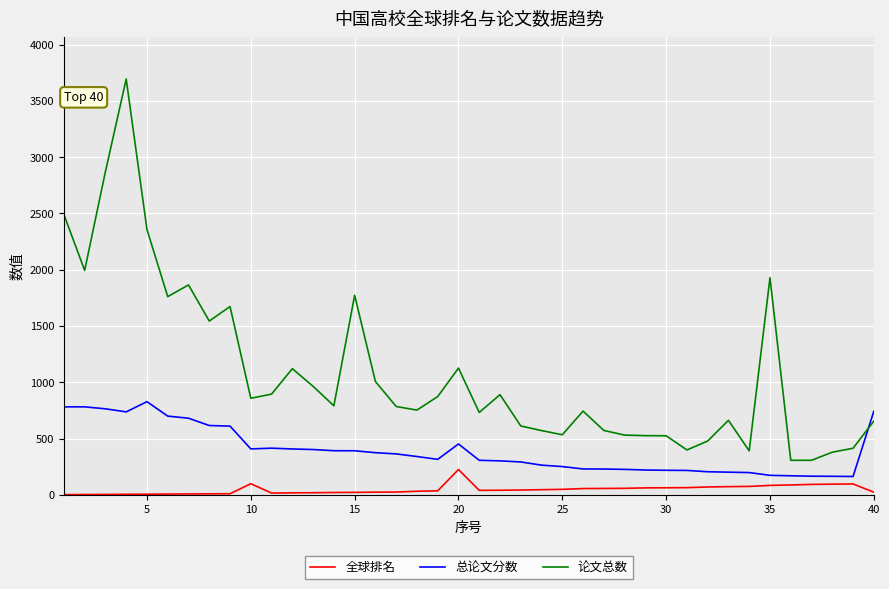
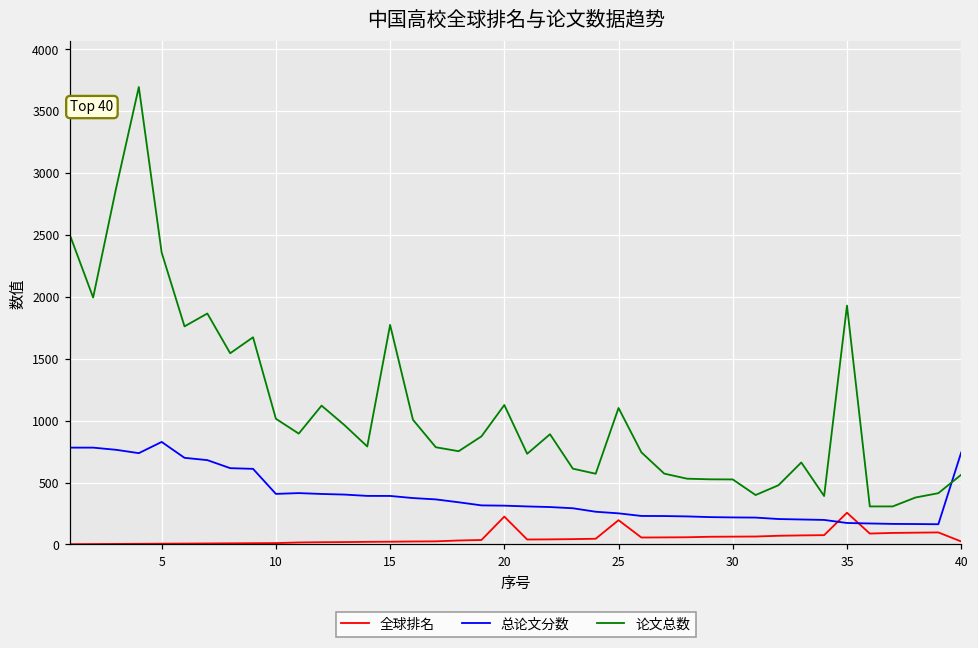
  {
    "全球排名": {
      "5": 10,
-     "10": 100,
+     "10": 10,
      "15": 20,
      "20": 230,
-     "25": 50,
+     "25": 200,
      "30": 60,
-     "35": 80,
+     "35": 260,
      "40": 20
    },
    "总论文分数": {
      "5": 830,
      "10": 410,
      "15": 390,
-     "20": 450,
+     "20": 310,
      "25": 250,
      "30": 220,
      "35": 170,
      "40": 740
    },
    "论文总数": {
      "5": 2360,
-     "10": 860,
+     "10": 1020,
      "15": 1770,
      "20": 1130,
-     "25": 530,
+     "25": 1100,
      "30": 530,
      "35": 1930,
-     "40": 660
+     "40": 560
    }
  }
